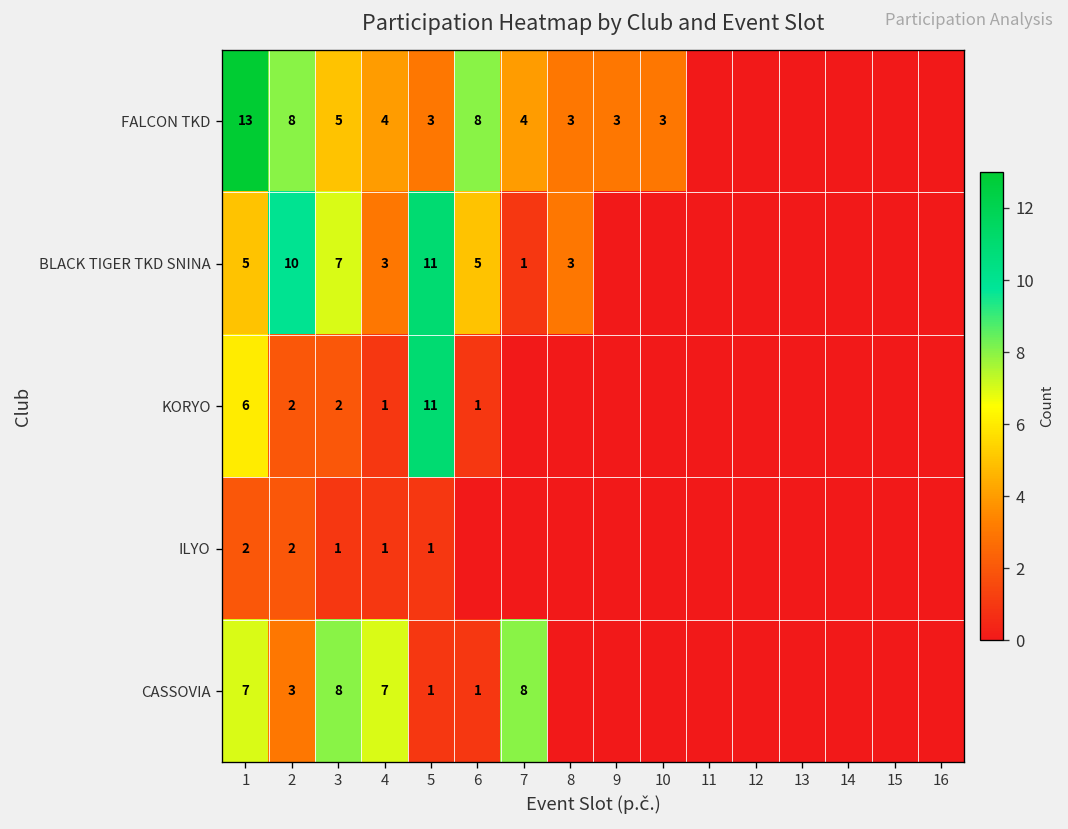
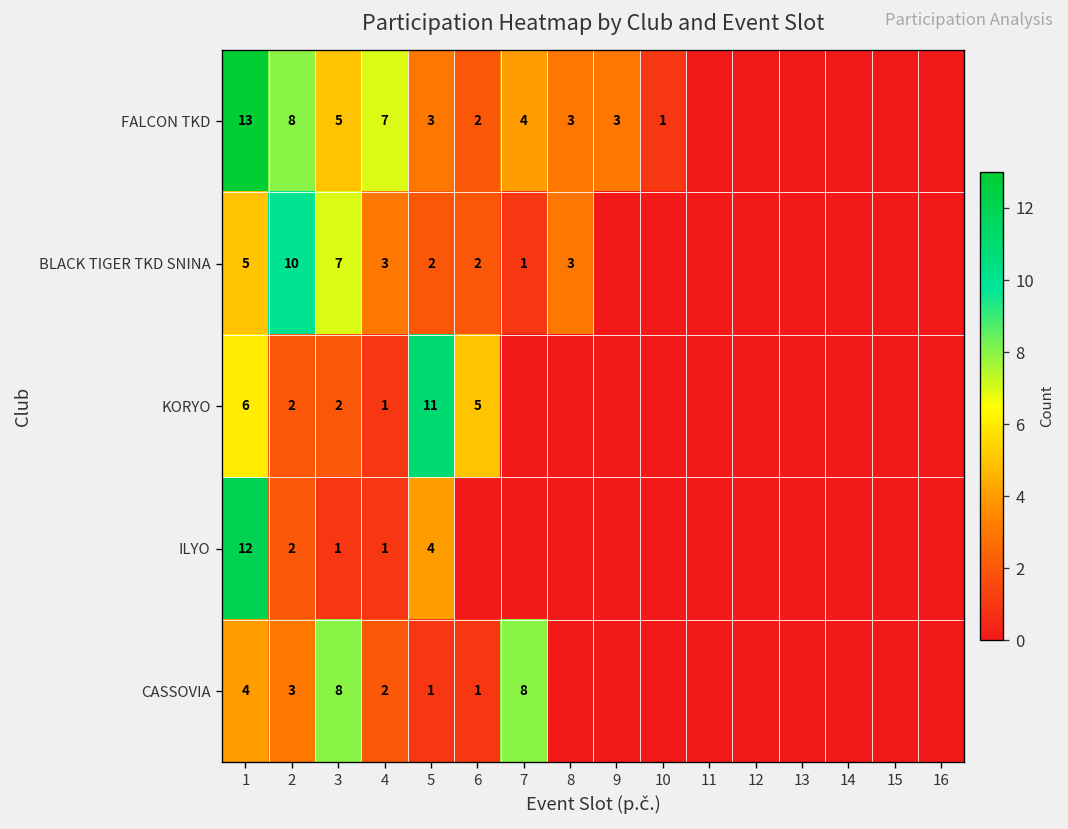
  {
    "FALCON TKD": {
      "1": 13,
      "2": 8,
      "3": 5,
-     "4": 4,
+     "4": 7,
      "5": 3,
-     "6": 8,
+     "6": 2,
      "7": 4,
      "8": 3,
      "9": 3,
-     "10": 3
+     "10": 1
    },
    "BLACK TIGER TKD SNINA": {
      "1": 5,
      "2": 10,
      "3": 7,
      "4": 3,
-     "5": 11,
-     "6": 5,
+     "5": 2,
+     "6": 2,
      "7": 1,
      "8": 3
    },
    "KORYO": {
      "1": 6,
      "2": 2,
      "3": 2,
      "4": 1,
      "5": 11,
-     "6": 1
+     "6": 5
    },
    "ILYO": {
-     "1": 2,
+     "1": 12,
      "2": 2,
      "3": 1,
      "4": 1,
-     "5": 1
+     "5": 4
    },
    "CASSOVIA": {
-     "1": 7,
+     "1": 4,
      "2": 3,
      "3": 8,
-     "4": 7,
+     "4": 2,
      "5": 1,
      "6": 1,
      "7": 8
    }
  }
